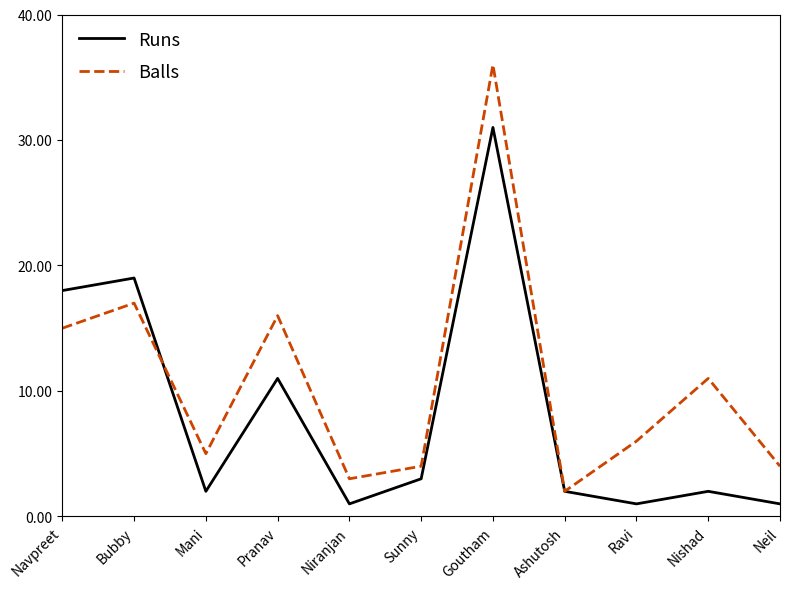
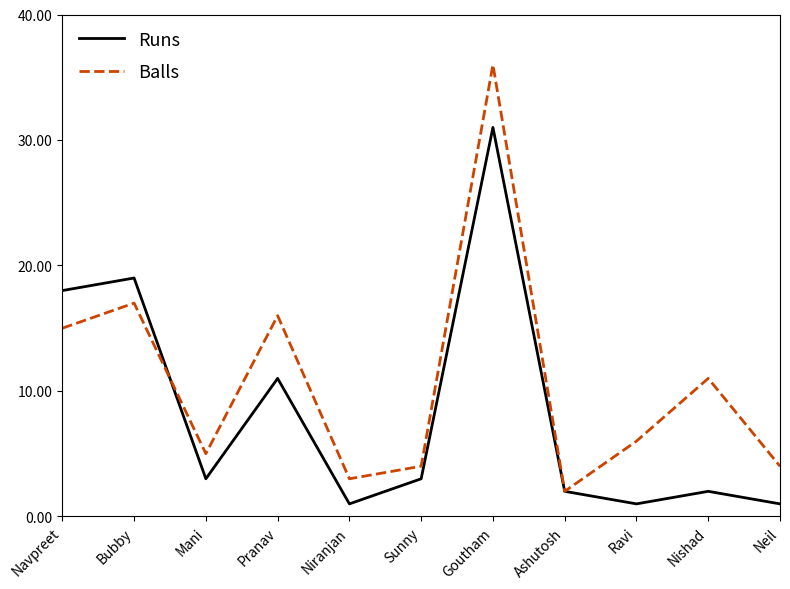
  {
    "Runs": {
      "Navpreet": 18,
      "Bubby": 19,
-     "Mani": 2,
+     "Mani": 3,
      "Pranav": 11,
      "Niranjan": 1,
      "Sunny": 3,
      "Goutham": 31,
      "Ravi": 1,
      "Nishad": 2,
      "Neil": 1
    },
    "Balls": {
      "Navpreet": 15,
      "Bubby": 17,
      "Mani": 5,
      "Pranav": 16,
      "Niranjan": 3,
      "Sunny": 4,
      "Goutham": 36,
      "Ravi": 6,
      "Nishad": 11,
      "Neil": 4
    }
  }
